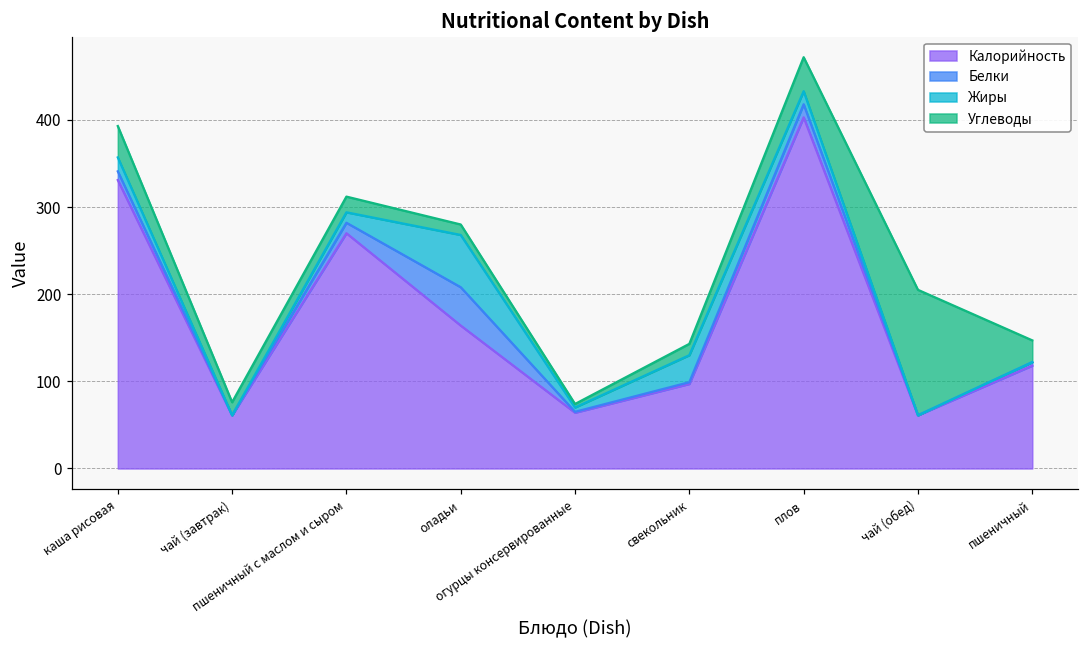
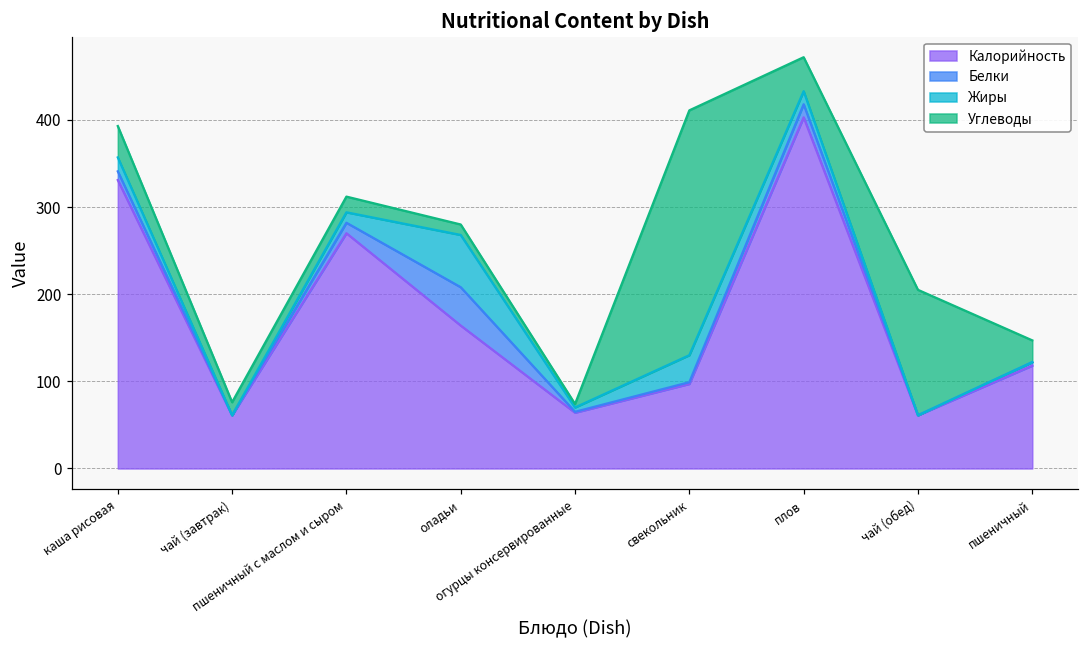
  {
    "Калорийность": {
      "каша рисовая": 330,
      "пшеничный с маслом и сыром": 270,
      "оладьи": 160,
      "плов": 400,
      "пшеничный": 120
    },
    "Белки": {
      "каша рисовая": 10,
      "пшеничный с маслом и сыром": 10,
      "оладьи": 40,
      "плов": 20
    },
    "Жиры": {
      "каша рисовая": 20,
      "пшеничный с маслом и сыром": 10,
      "оладьи": 60,
      "огурцы консервированные": 10,
      "свекольник": 30,
      "плов": 20
    },
    "Углеводы": {
      "каша рисовая": 40,
      "чай (завтрак)": 20,
      "пшеничный с маслом и сыром": 20,
      "оладьи": 10,
      "огурцы консервированные": 0,
-     "свекольник": 10,
+     "свекольник": 280,
      "плов": 40,
      "чай (обед)": 140,
      "пшеничный": 30
    }
  }
